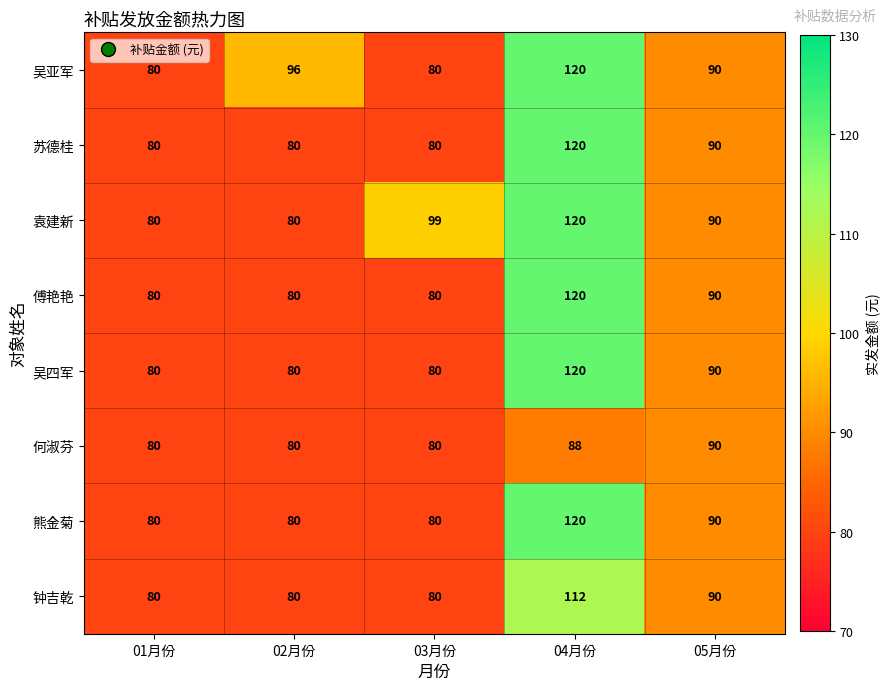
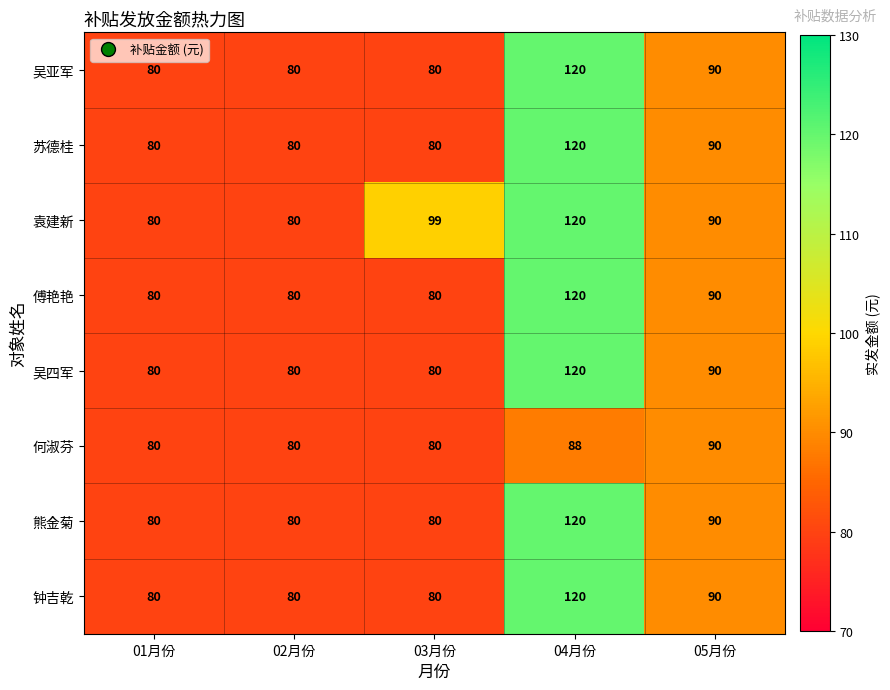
  {
    "吴亚军": {
      "01月份": 80,
-     "02月份": 96,
+     "02月份": 80,
      "03月份": 80,
      "04月份": 120,
      "05月份": 90
    },
    "苏德桂": {
      "01月份": 80,
      "02月份": 80,
      "03月份": 80,
      "04月份": 120,
      "05月份": 90
    },
    "袁建新": {
      "01月份": 80,
      "02月份": 80,
      "03月份": 99,
      "04月份": 120,
      "05月份": 90
    },
    "傅艳艳": {
      "01月份": 80,
      "02月份": 80,
      "03月份": 80,
      "04月份": 120,
      "05月份": 90
    },
    "吴四军": {
      "01月份": 80,
      "02月份": 80,
      "03月份": 80,
      "04月份": 120,
      "05月份": 90
    },
    "何淑芬": {
      "01月份": 80,
      "02月份": 80,
      "03月份": 80,
      "04月份": 88,
      "05月份": 90
    },
    "熊金菊": {
      "01月份": 80,
      "02月份": 80,
      "03月份": 80,
      "04月份": 120,
      "05月份": 90
    },
    "钟吉乾": {
      "01月份": 80,
      "02月份": 80,
      "03月份": 80,
-     "04月份": 112,
+     "04月份": 120,
      "05月份": 90
    }
  }
